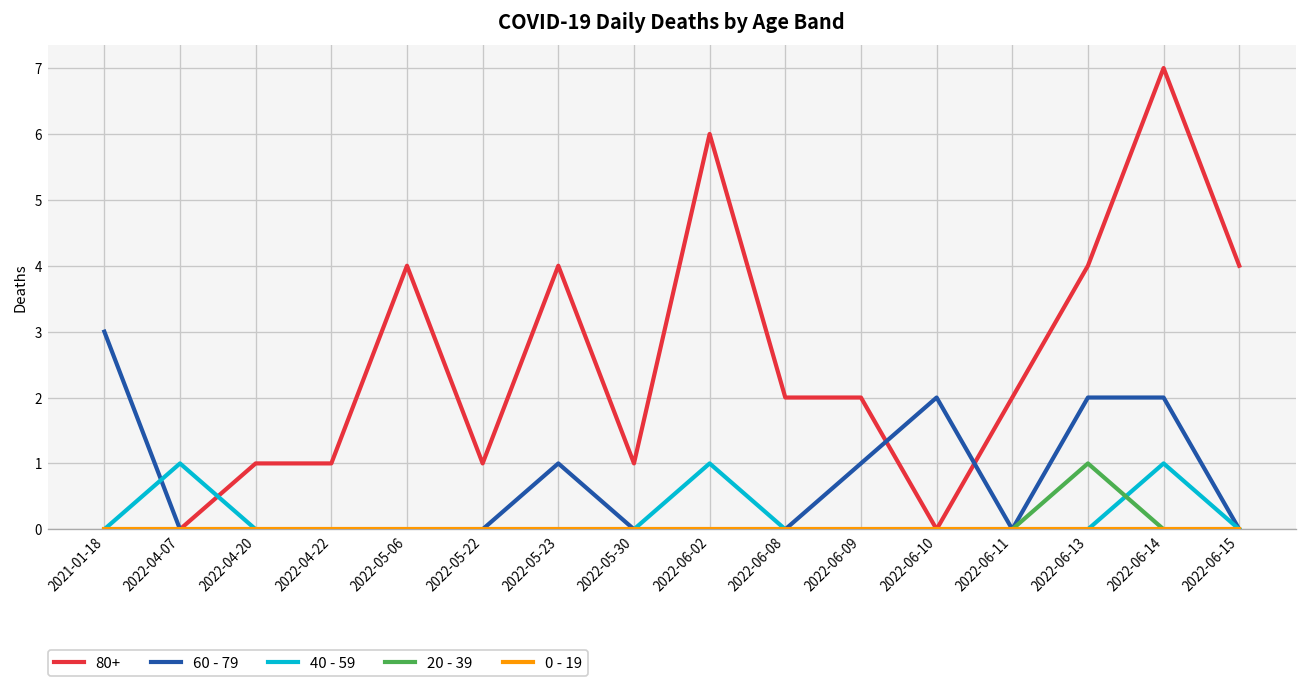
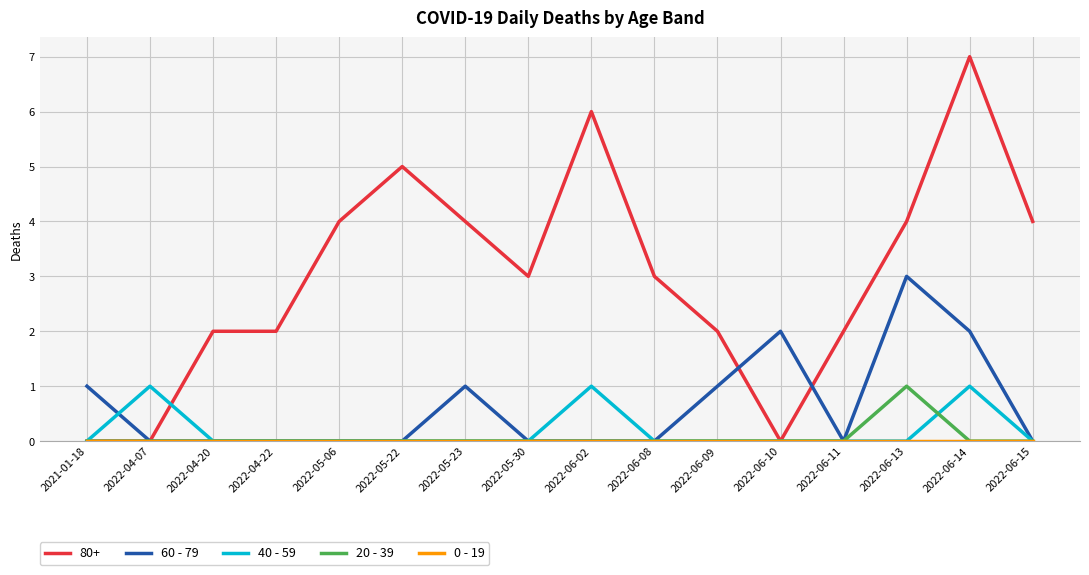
  {
    "80+": {
-     "2022-04-20": 1,
-     "2022-04-22": 1,
+     "2022-04-20": 2,
+     "2022-04-22": 2,
      "2022-05-06": 4,
-     "2022-05-22": 1,
+     "2022-05-22": 5,
      "2022-05-23": 4,
-     "2022-05-30": 1,
+     "2022-05-30": 3,
      "2022-06-02": 6,
-     "2022-06-08": 2,
+     "2022-06-08": 3,
      "2022-06-09": 2,
      "2022-06-11": 2,
      "2022-06-13": 4,
      "2022-06-14": 7,
      "2022-06-15": 4
    },
    "60 - 79": {
-     "2021-01-18": 3,
+     "2021-01-18": 1,
      "2022-05-23": 1,
      "2022-06-09": 1,
      "2022-06-10": 2,
-     "2022-06-13": 2,
+     "2022-06-13": 3,
      "2022-06-14": 2
    },
    "40 - 59": {
      "2022-04-07": 1,
      "2022-06-02": 1,
      "2022-06-14": 1
    },
    "20 - 39": {
      "2022-06-13": 1
    }
  }
